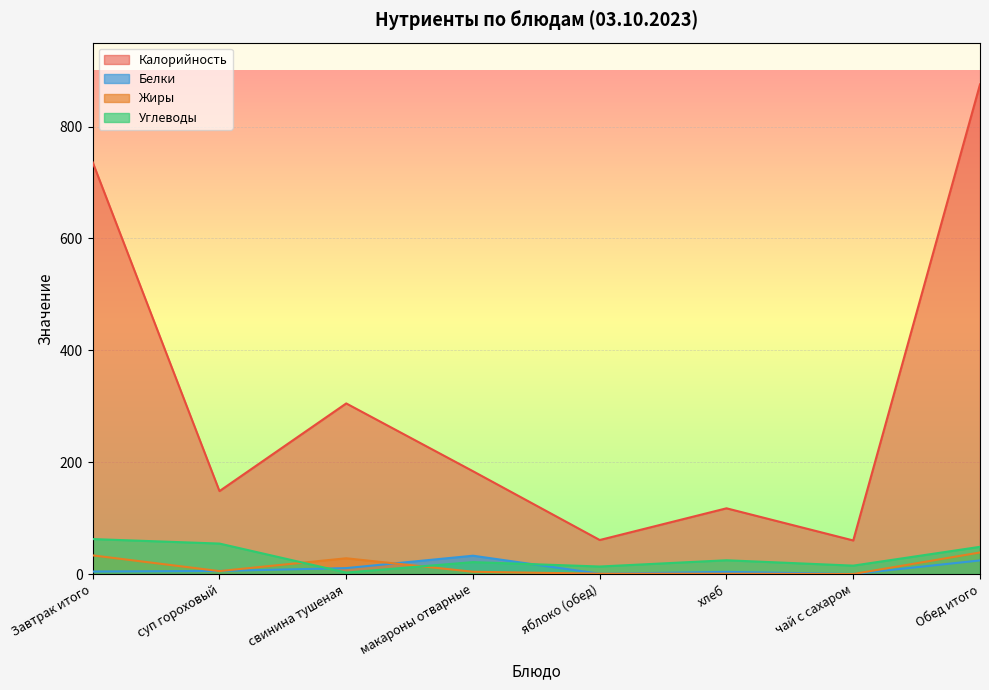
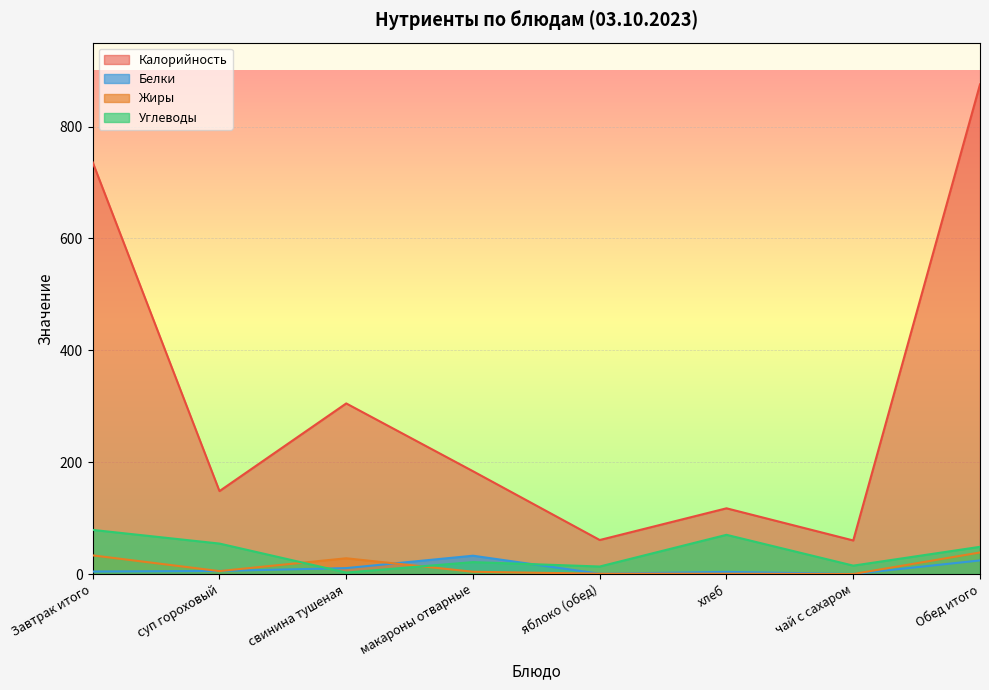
  {
    "Белки": {
      "Завтрак итого": 0,
      "свинина тушеная": 10,
      "макароны отварные": 30,
      "Обед итого": 20
    },
    "Углеводы": {
-     "Завтрак итого": 60,
+     "Завтрак итого": 80,
      "суп гороховый": 50,
      "свинина тушеная": 0,
      "макароны отварные": 20,
      "яблоко (обед)": 10,
-     "хлеб": 20,
+     "хлеб": 70,
      "чай с сахаром": 20,
      "Обед итого": 50
    }
  }
